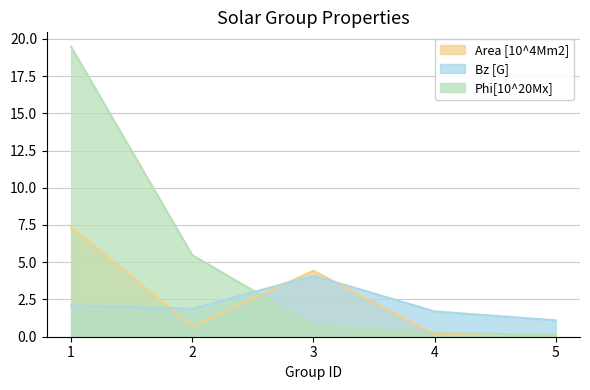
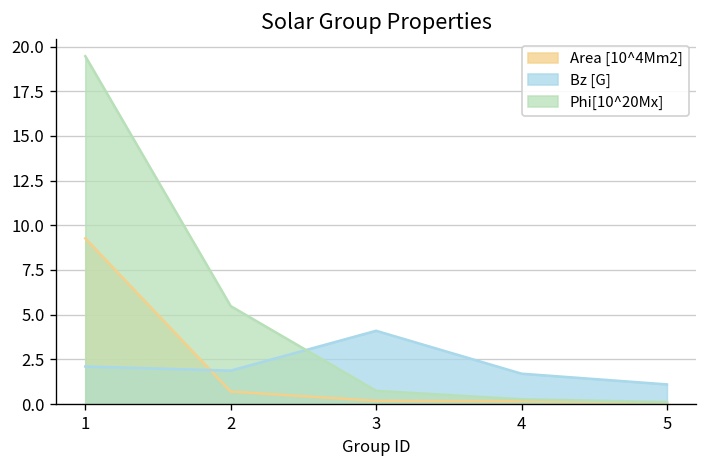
  {
    "Area [10^4Mm2]": {
-     "1": 7.4,
+     "1": 9.3,
      "2": 0.7,
-     "3": 4.4
+     "3": 0.2
    }
  }
